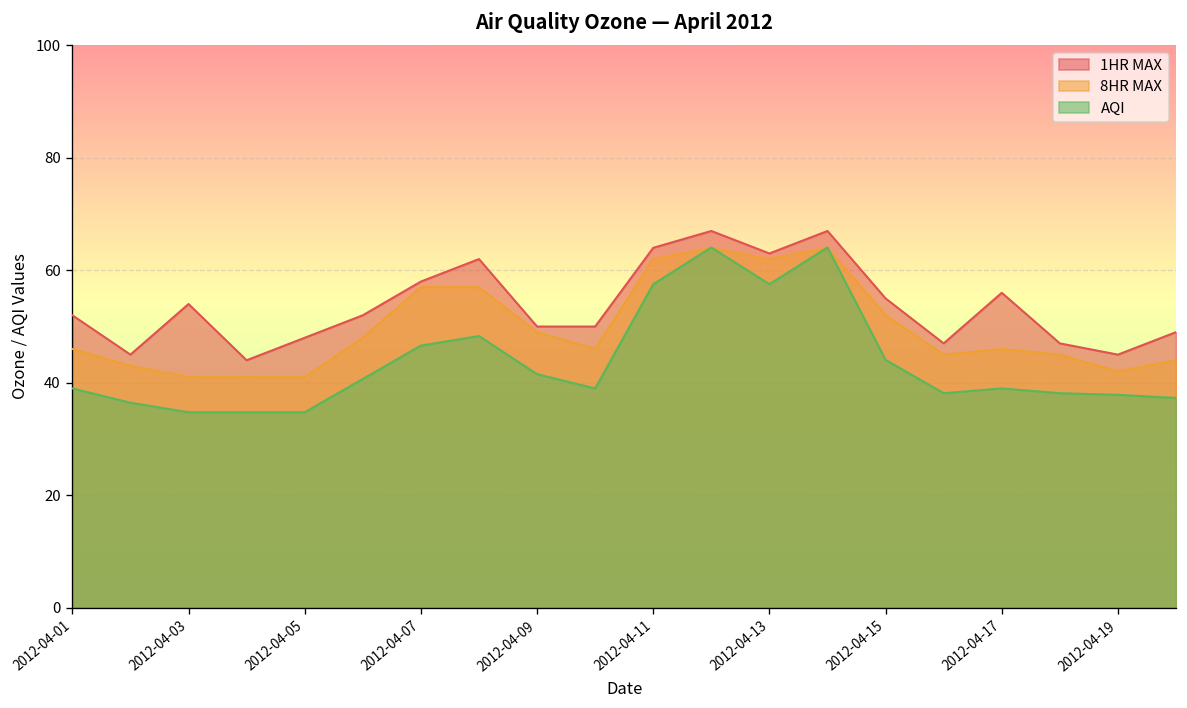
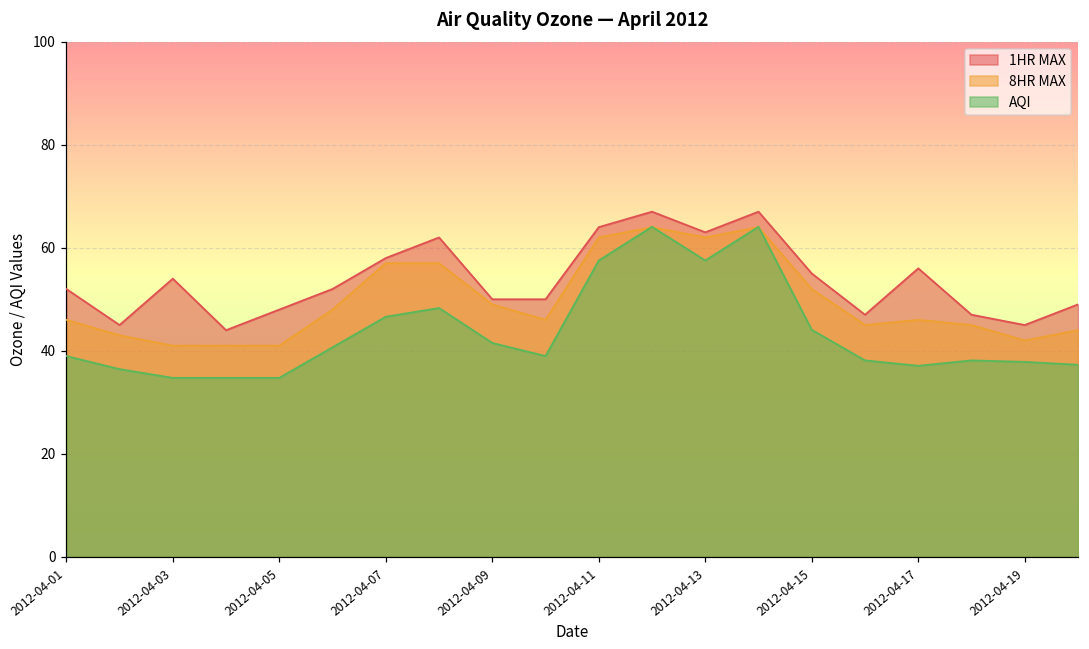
  {
    "1HR MAX": {
      "2012-04-01": 52,
      "2012-04-03": 54,
      "2012-04-05": 48,
      "2012-04-07": 58,
      "2012-04-09": 50,
      "2012-04-11": 64,
      "2012-04-13": 63,
      "2012-04-15": 55,
      "2012-04-17": 56,
      "2012-04-19": 45
    },
    "8HR MAX": {
      "2012-04-01": 46,
      "2012-04-03": 41,
      "2012-04-05": 41,
      "2012-04-07": 57,
      "2012-04-09": 49,
      "2012-04-11": 62,
      "2012-04-13": 62,
      "2012-04-15": 52,
      "2012-04-17": 46,
      "2012-04-19": 42
    },
    "AQI": {
      "2012-04-01": 39,
      "2012-04-03": 35,
      "2012-04-05": 35,
      "2012-04-07": 47,
      "2012-04-09": 42,
      "2012-04-11": 58,
      "2012-04-13": 58,
      "2012-04-15": 44,
-     "2012-04-17": 39,
+     "2012-04-17": 37,
      "2012-04-19": 38
    }
  }
